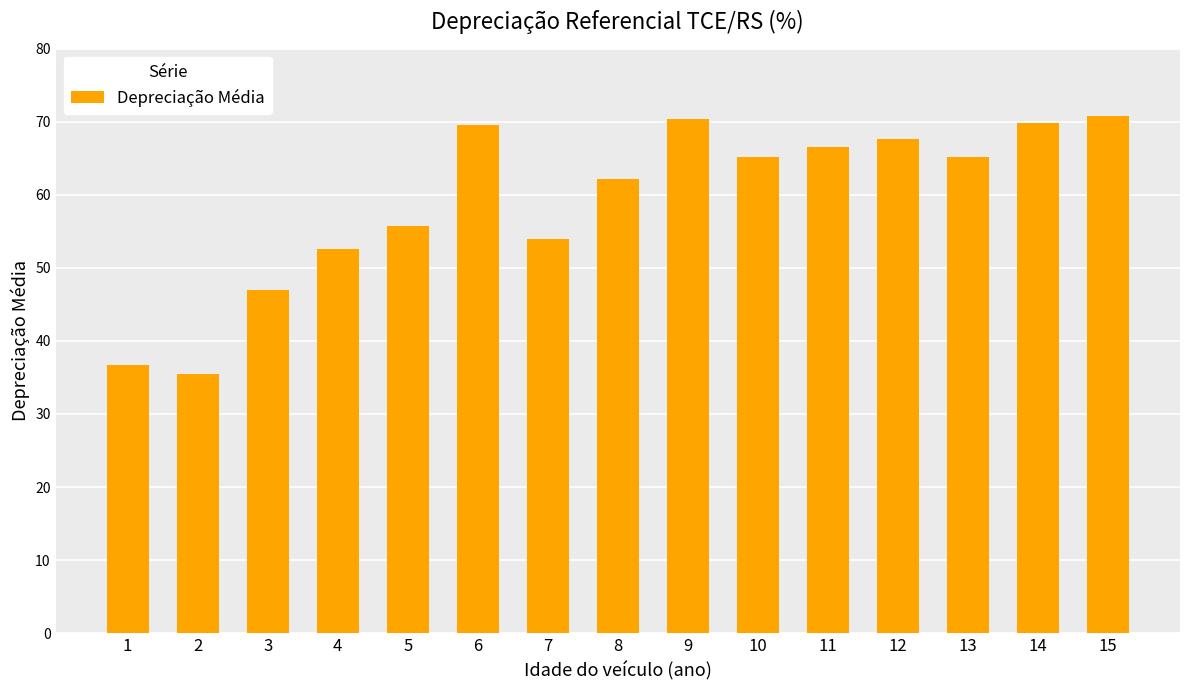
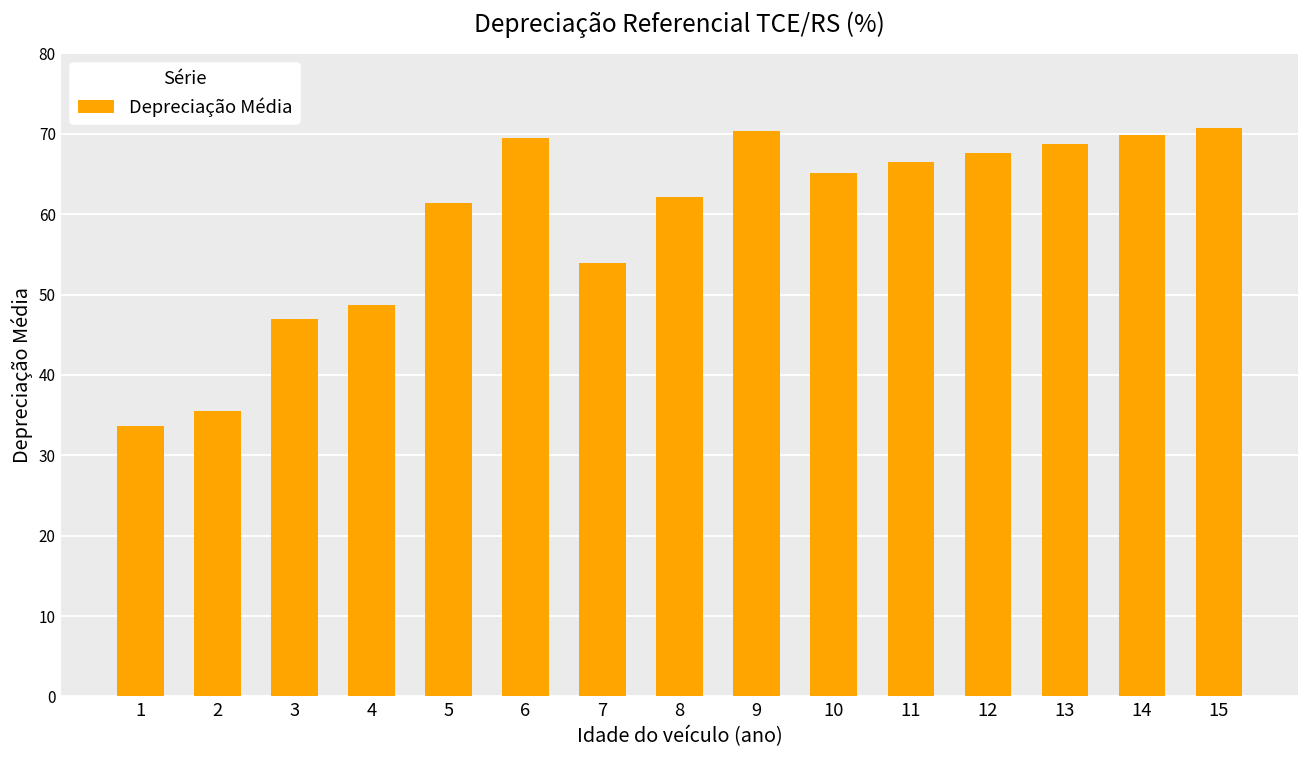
  {
-   "1": 37,
+   "1": 34,
    "2": 36,
    "3": 47,
-   "4": 53,
-   "5": 56,
+   "4": 49,
+   "5": 61,
    "6": 69,
    "7": 54,
    "8": 62,
    "9": 70,
    "10": 65,
    "11": 66,
    "12": 68,
-   "13": 65,
+   "13": 69,
    "14": 70,
    "15": 71
  }
